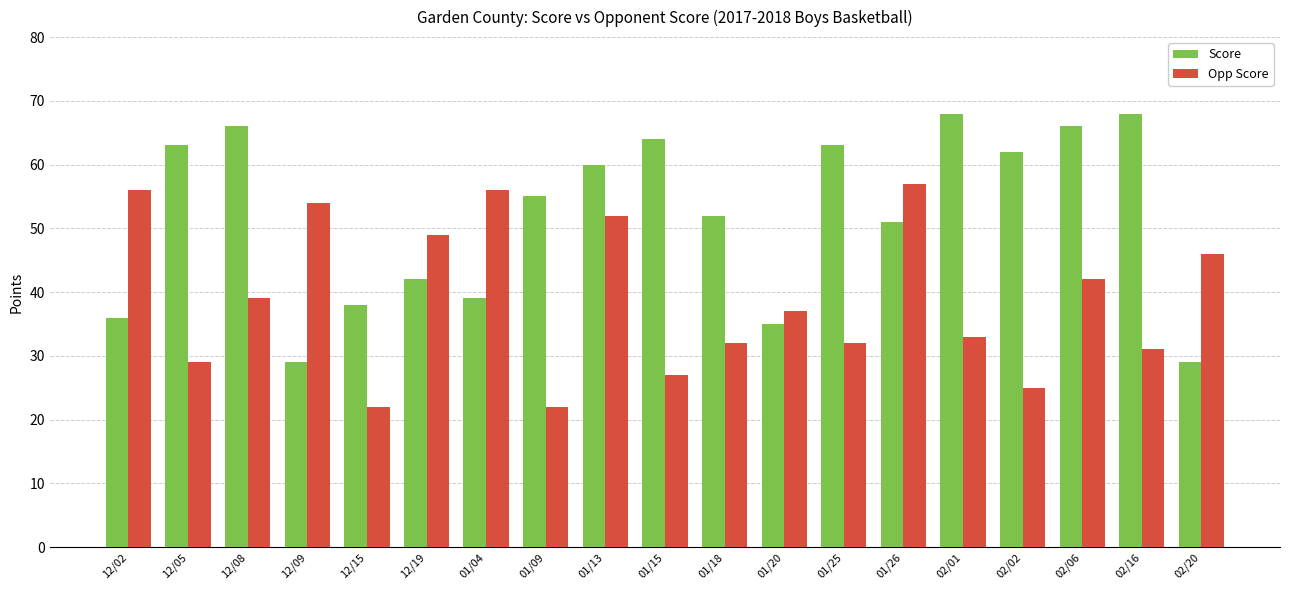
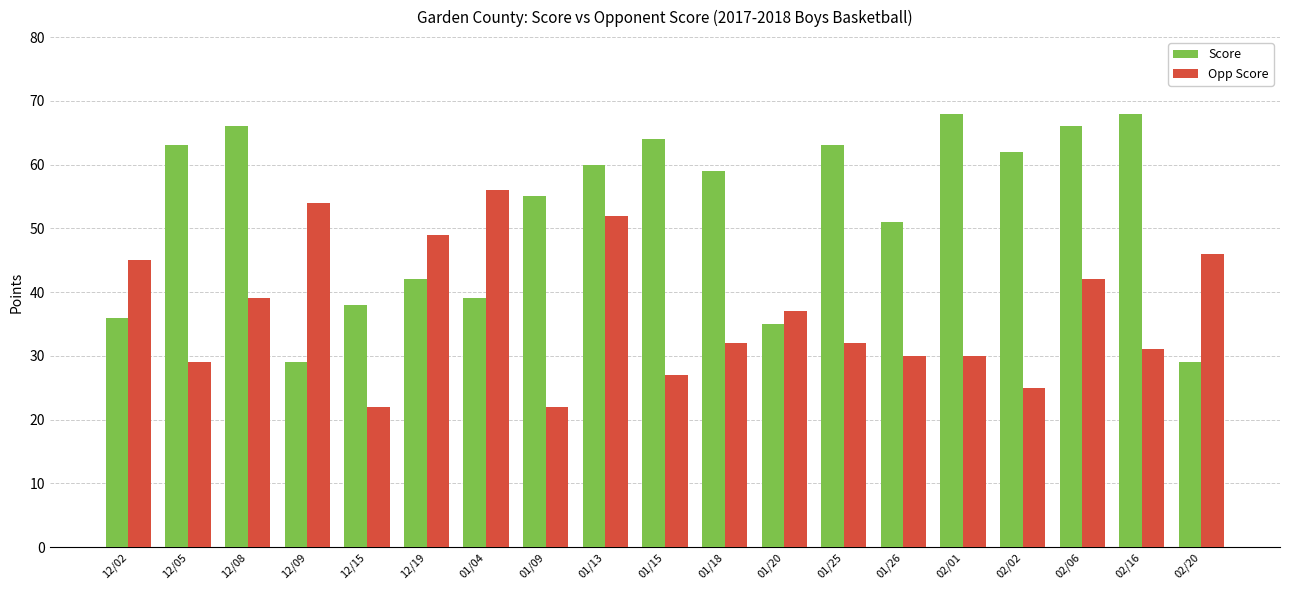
  {
    "Score": {
      "12/02": 36,
      "12/05": 63,
      "12/08": 66,
      "12/09": 29,
      "12/15": 38,
      "12/19": 42,
      "01/04": 39,
      "01/09": 55,
      "01/13": 60,
      "01/15": 64,
-     "01/18": 52,
+     "01/18": 59,
      "01/20": 35,
      "01/25": 63,
      "01/26": 51,
      "02/01": 68,
      "02/02": 62,
      "02/06": 66,
      "02/16": 68,
      "02/20": 29
    },
    "Opp Score": {
-     "12/02": 56,
+     "12/02": 45,
      "12/05": 29,
      "12/08": 39,
      "12/09": 54,
      "12/15": 22,
      "12/19": 49,
      "01/04": 56,
      "01/09": 22,
      "01/13": 52,
      "01/15": 27,
      "01/18": 32,
      "01/20": 37,
      "01/25": 32,
-     "01/26": 57,
-     "02/01": 33,
+     "01/26": 30,
+     "02/01": 30,
      "02/02": 25,
      "02/06": 42,
      "02/16": 31,
      "02/20": 46
    }
  }
